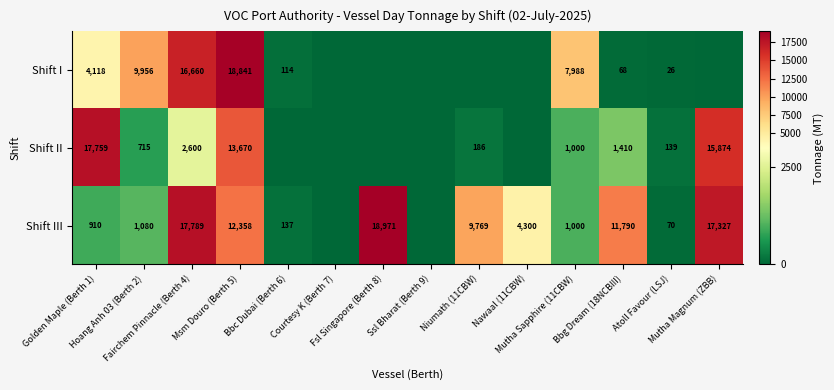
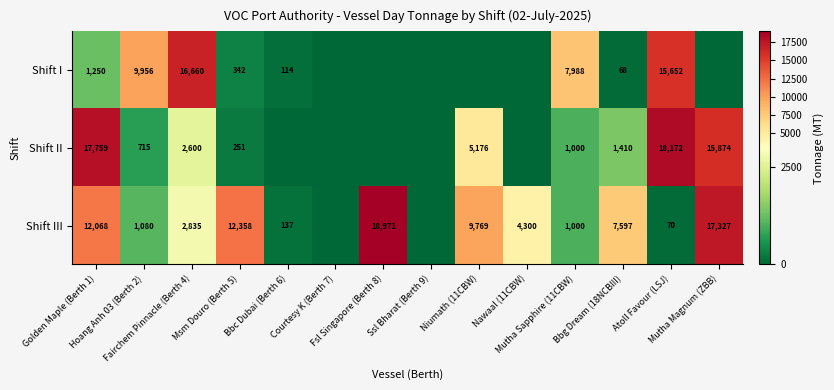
  {
    "Shift I": {
-     "Golden Maple (Berth 1)": "4,118",
+     "Golden Maple (Berth 1)": "1,250",
      "Hoang Anh 03 (Berth 2)": "9,956",
      "Fairchem Pinnacle (Berth 4)": "16,660",
-     "Msm Douro (Berth 5)": "18,841",
+     "Msm Douro (Berth 5)": "342",
      "Bbc Dubai (Berth 6)": "114",
      "Mutha Sapphire (11CBW)": "7,988",
      "Bbg Dream (18NCBIII)": "68",
-     "Atoll Favour (LSJ)": "26"
+     "Atoll Favour (LSJ)": "15,652"
    },
    "Shift II": {
      "Golden Maple (Berth 1)": "17,759",
      "Hoang Anh 03 (Berth 2)": "715",
      "Fairchem Pinnacle (Berth 4)": "2,600",
-     "Msm Douro (Berth 5)": "13,670",
-     "Niumath (11CBW)": "186",
+     "Msm Douro (Berth 5)": "251",
+     "Niumath (11CBW)": "5,176",
      "Mutha Sapphire (11CBW)": "1,000",
      "Bbg Dream (18NCBIII)": "1,410",
-     "Atoll Favour (LSJ)": "139",
+     "Atoll Favour (LSJ)": "18,172",
      "Mutha Magnum (ZBB)": "15,874"
    },
    "Shift III": {
-     "Golden Maple (Berth 1)": "910",
+     "Golden Maple (Berth 1)": "12,068",
      "Hoang Anh 03 (Berth 2)": "1,080",
-     "Fairchem Pinnacle (Berth 4)": "17,789",
+     "Fairchem Pinnacle (Berth 4)": "2,835",
      "Msm Douro (Berth 5)": "12,358",
      "Bbc Dubai (Berth 6)": "137",
      "Fsl Singapore (Berth 8)": "18,971",
      "Niumath (11CBW)": "9,769",
      "Nawaal (11CBW)": "4,300",
      "Mutha Sapphire (11CBW)": "1,000",
-     "Bbg Dream (18NCBIII)": "11,790",
+     "Bbg Dream (18NCBIII)": "7,597",
      "Atoll Favour (LSJ)": "70",
      "Mutha Magnum (ZBB)": "17,327"
    }
  }
